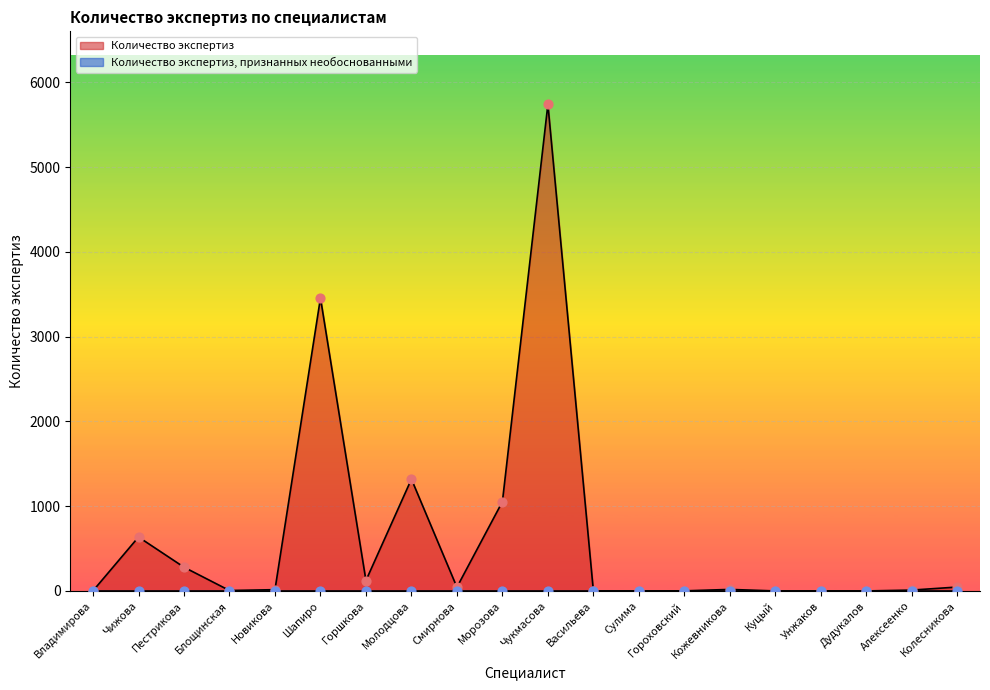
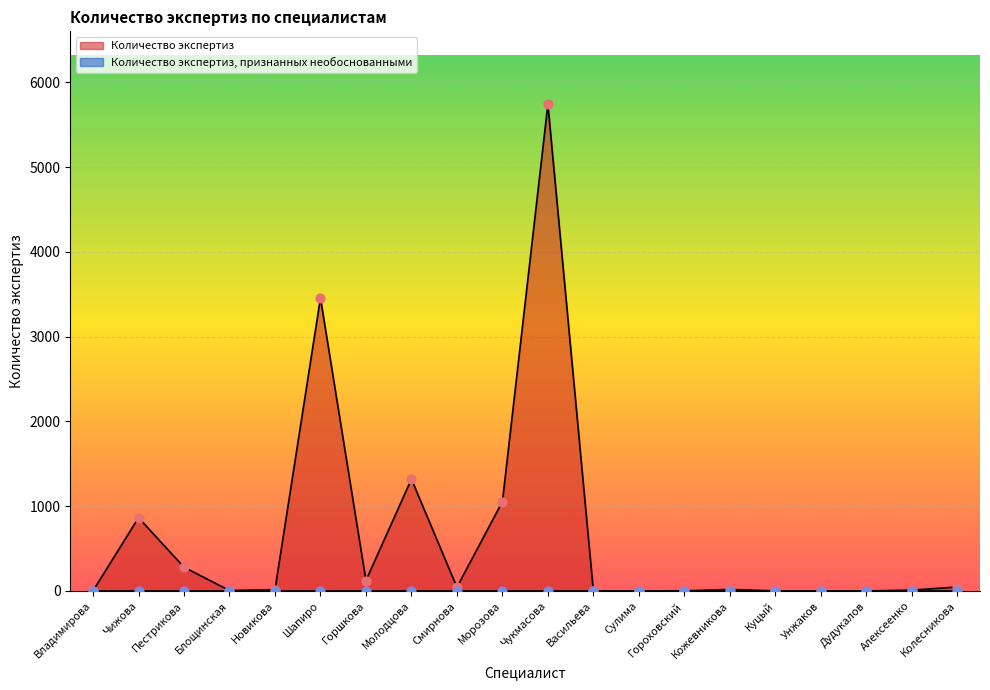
  {
    "Количество экспертиз": {
-     "Чижова": 600,
+     "Чижова": 900,
      "Пестрикова": 300,
      "Шапиро": 3500,
      "Горшкова": 100,
      "Молодцова": 1300,
      "Смирнова": 0,
      "Морозова": 1100,
      "Чукмасова": 5700,
      "Колесникова": 0
    },
    "Количество экспертиз, признанных необоснованными": {
      "Чижова": 0,
      "Пестрикова": 0,
      "Шапиро": 0,
      "Горшкова": 0,
      "Молодцова": 0,
      "Смирнова": 0,
      "Морозова": 0,
      "Чукмасова": 0,
      "Колесникова": 0
    }
  }
